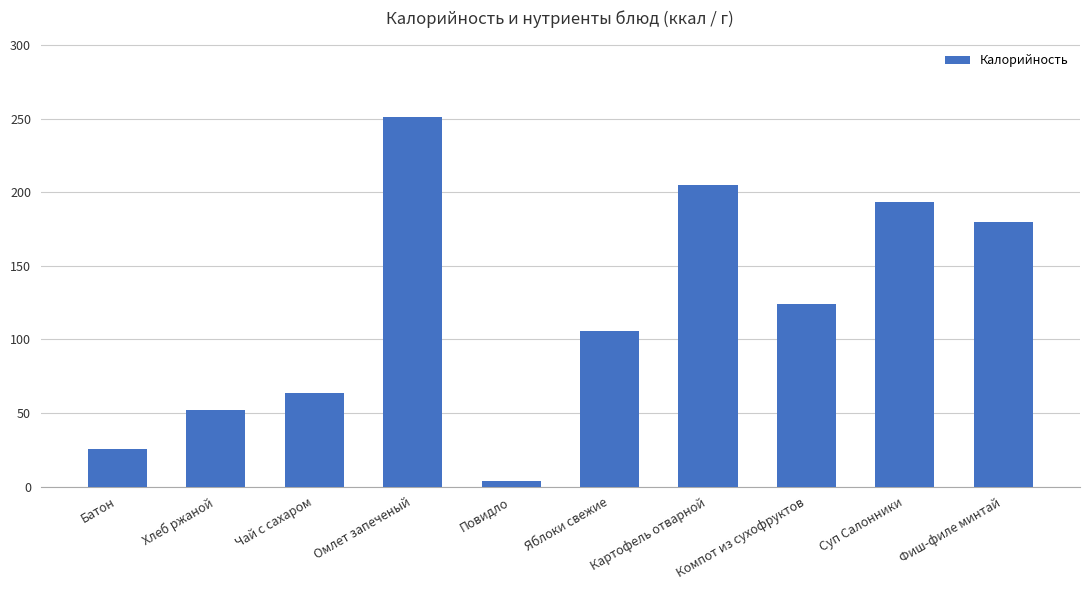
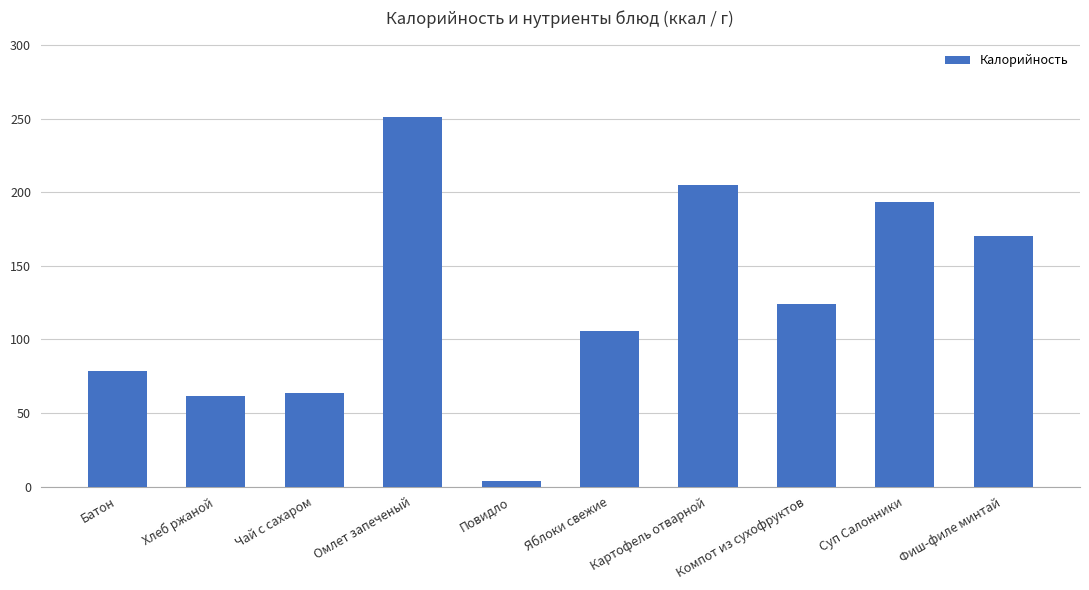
  {
-   "Батон": 25,
-   "Хлеб ржаной": 52,
+   "Батон": 79,
+   "Хлеб ржаной": 62,
    "Чай с сахаром": 64,
    "Омлет запеченый": 251,
    "Повидло": 4,
    "Яблоки свежие": 106,
    "Картофель отварной": 205,
    "Компот из сухофруктов": 124,
    "Суп Салонники": 193,
-   "Фиш-филе минтай": 180
+   "Фиш-филе минтай": 171
  }
